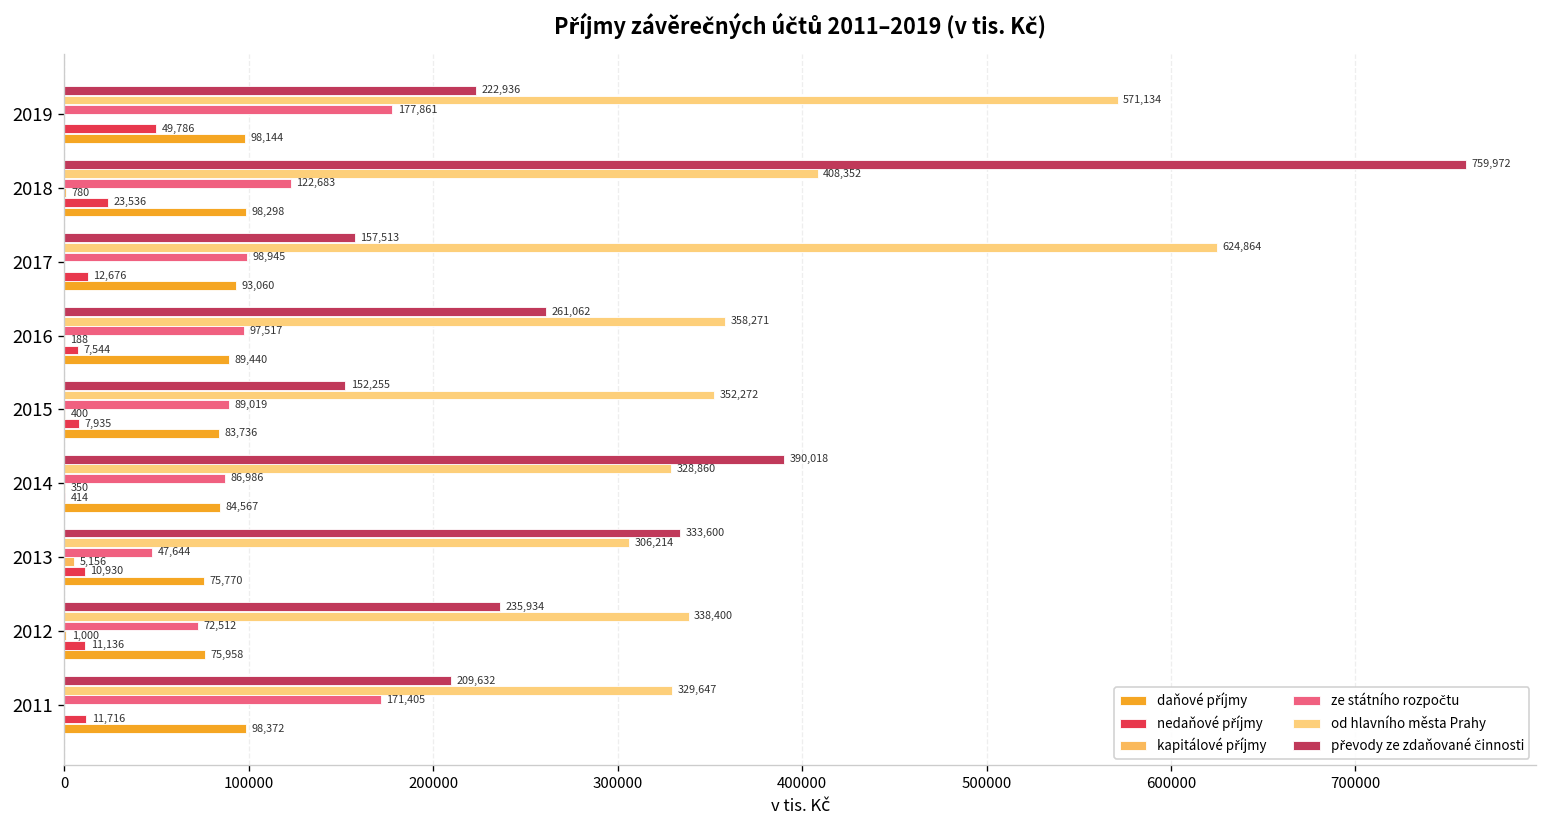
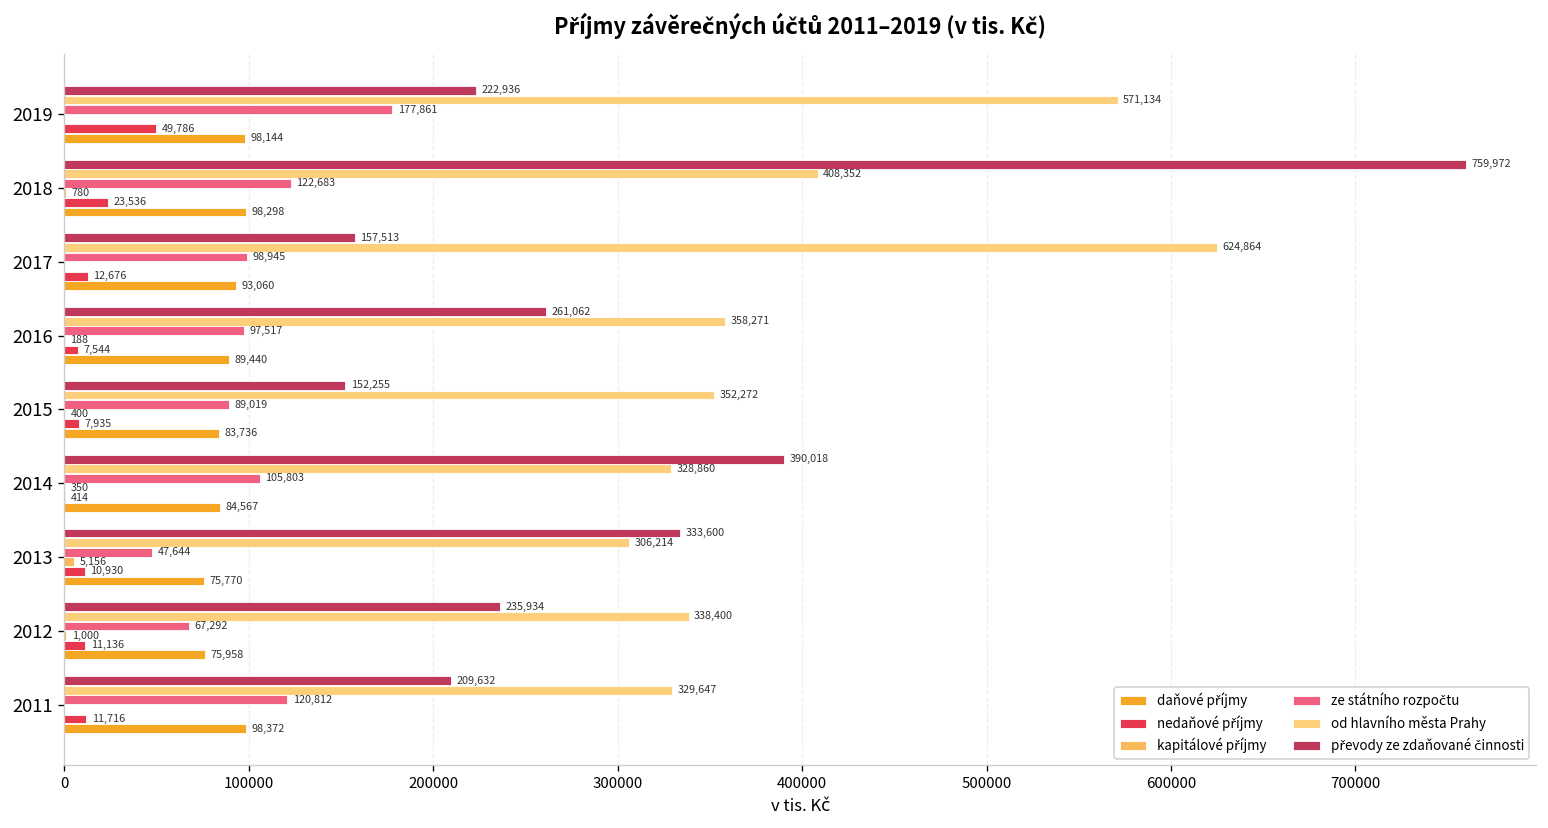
  {
    "ze státního rozpočtu": {
      "2019": "177,861",
      "2018": "122,683",
      "2017": "98,945",
      "2016": "97,517",
      "2015": "89,019",
-     "2014": "86,986",
+     "2014": "105,803",
      "2013": "47,644",
-     "2012": "72,512",
-     "2011": "171,405"
+     "2012": "67,292",
+     "2011": "120,812"
    }
  }
